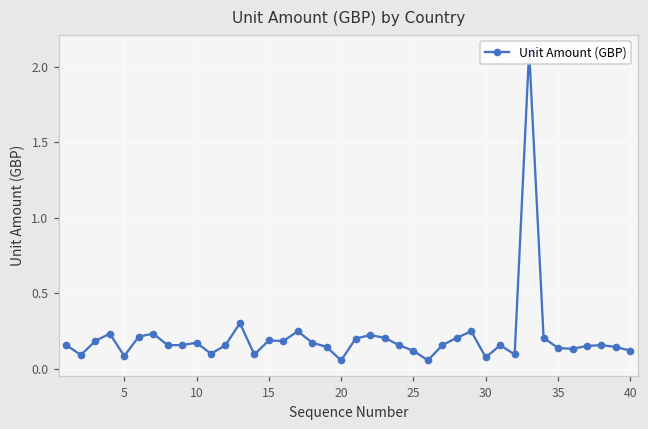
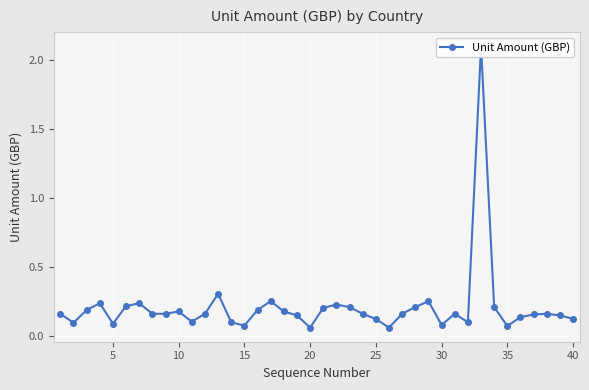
  {
    "5": 0.09,
    "10": 0.17,
-   "15": 0.19,
+   "15": 0.07,
    "20": 0.06,
    "25": 0.12,
    "30": 0.08,
-   "35": 0.14,
+   "35": 0.07,
    "40": 0.12
  }
